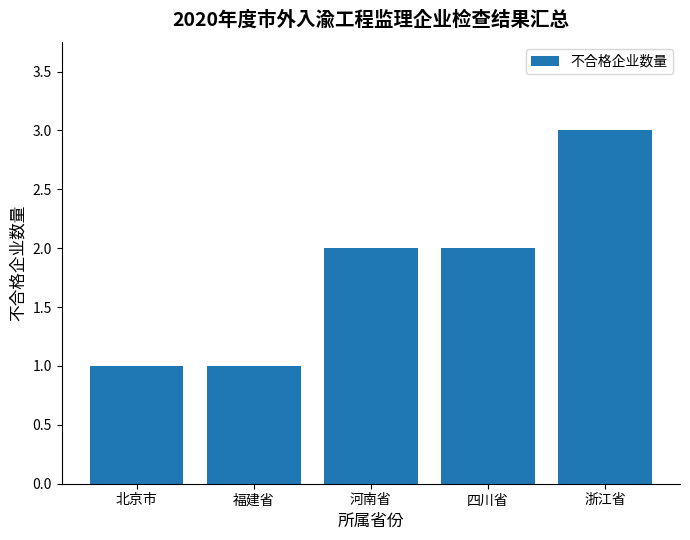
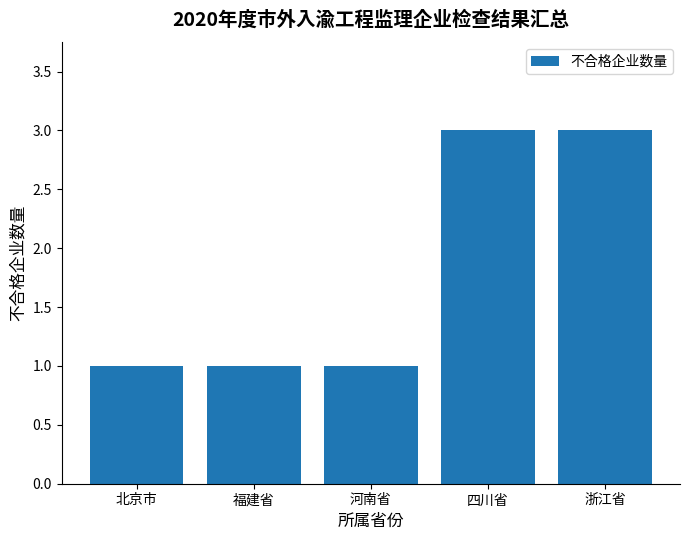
  {
    "北京市": 1,
    "福建省": 1,
-   "河南省": 2,
-   "四川省": 2,
+   "河南省": 1,
+   "四川省": 3,
    "浙江省": 3
  }
